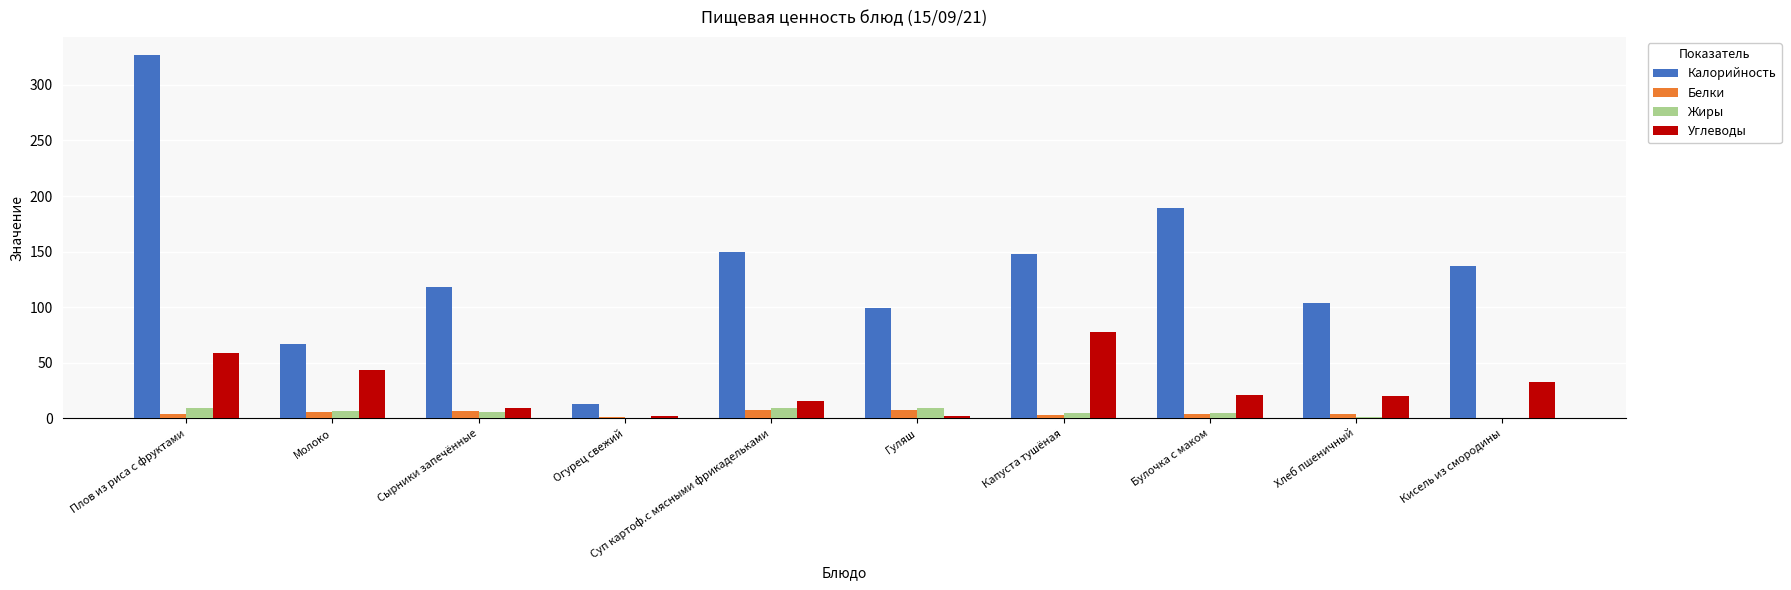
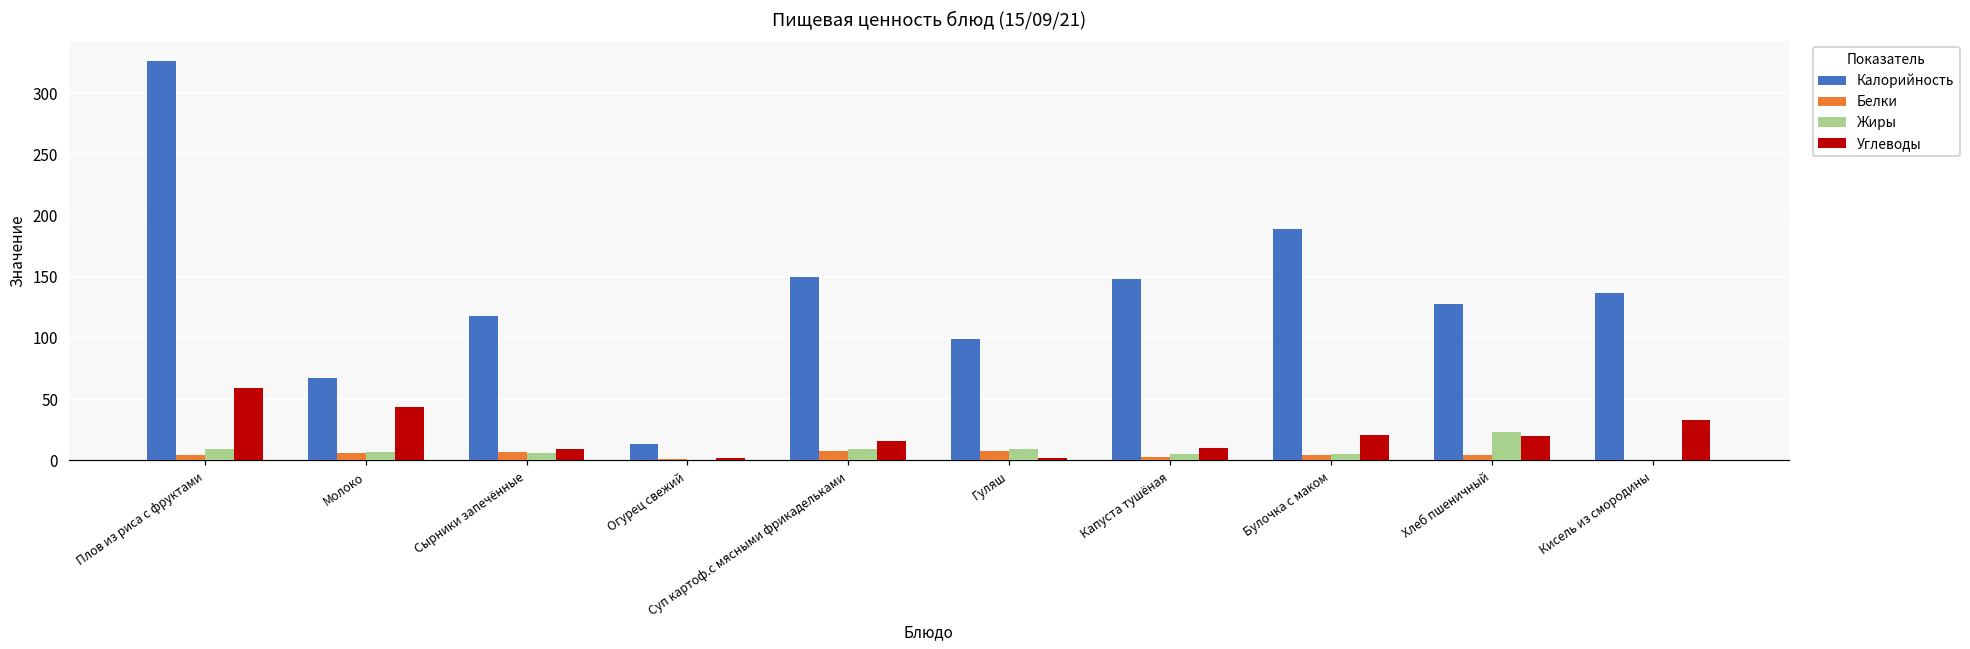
  {
    "Калорийность": {
      "Плов из риса с фруктами": 327,
      "Молоко": 67,
      "Сырники запечённые": 118,
      "Огурец свежий": 13,
      "Суп картоф.с мясными фрикадельками": 150,
      "Гуляш": 99,
      "Капуста тушёная": 148,
      "Булочка с маком": 189,
-     "Хлеб пшеничный": 104,
+     "Хлеб пшеничный": 128,
      "Кисель из смородины": 137
    },
    "Белки": {
      "Плов из риса с фруктами": 4,
      "Молоко": 6,
      "Сырники запечённые": 7,
      "Суп картоф.с мясными фрикадельками": 8,
      "Гуляш": 8,
      "Капуста тушёная": 3,
      "Булочка с маком": 4,
      "Хлеб пшеничный": 4,
      "Кисель из смородины": 0
    },
    "Жиры": {
      "Плов из риса с фруктами": 9,
      "Молоко": 7,
      "Сырники запечённые": 6,
      "Огурец свежий": 0,
      "Суп картоф.с мясными фрикадельками": 9,
      "Гуляш": 9,
      "Капуста тушёная": 5,
      "Булочка с маком": 5,
-     "Хлеб пшеничный": 1,
+     "Хлеб пшеничный": 23,
      "Кисель из смородины": 0
    },
    "Углеводы": {
      "Плов из риса с фруктами": 59,
      "Молоко": 44,
      "Сырники запечённые": 9,
      "Суп картоф.с мясными фрикадельками": 16,
-     "Капуста тушёная": 78,
+     "Капуста тушёная": 10,
      "Булочка с маком": 21,
      "Хлеб пшеничный": 20,
      "Кисель из смородины": 33
    }
  }
